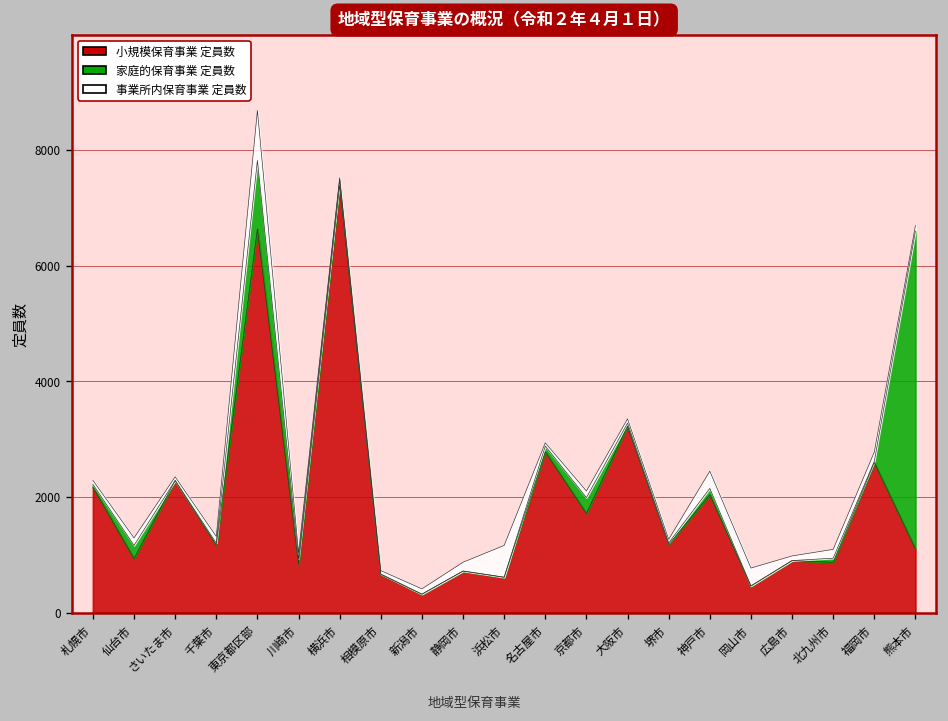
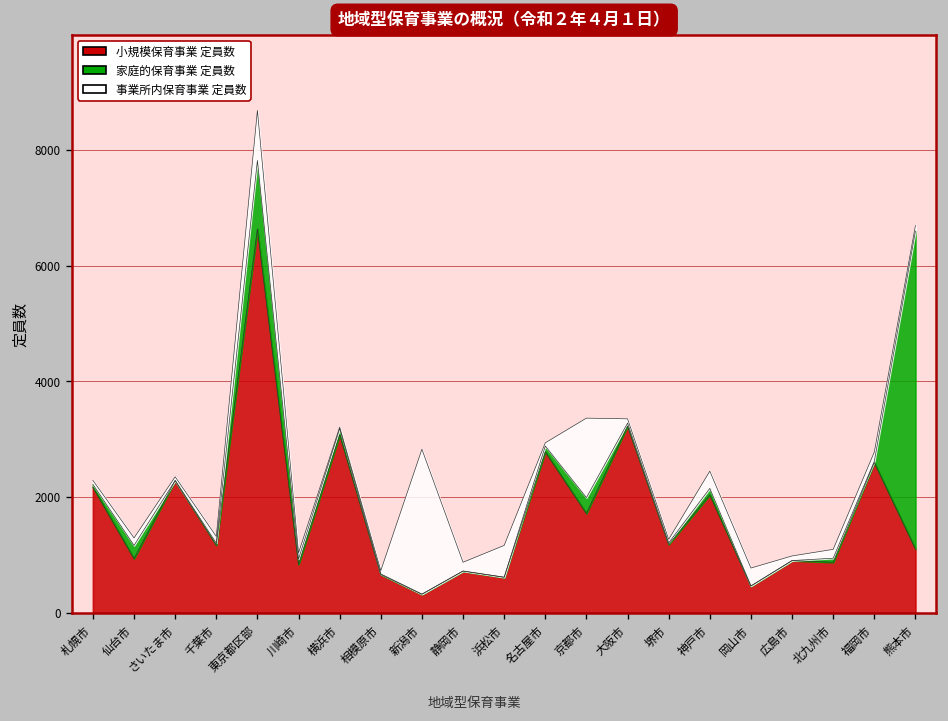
  {
    "小規模保育事業 定員数": {
      "仙台市": 900,
      "東京都区部": 6600,
      "川崎市": 800,
-     "横浜市": 7400,
+     "横浜市": 3100,
      "名古屋市": 2800,
      "京都市": 1700,
      "神戸市": 2000,
      "北九州市": 900,
      "熊本市": 1100
    },
    "家庭的保育事業 定員数": {
      "仙台市": 200,
      "東京都区部": 1200,
      "川崎市": 100,
      "名古屋市": 100,
      "京都市": 300,
      "神戸市": 100,
      "北九州市": 100,
      "熊本市": 5500
    },
    "事業所内保育事業 定員数": {
      "札幌市": 100,
      "仙台市": 100,
      "さいたま市": 100,
      "千葉市": 100,
      "東京都区部": 900,
      "川崎市": 100,
      "相模原市": 100,
-     "新潟市": 100,
+     "新潟市": 2500,
      "静岡市": 200,
      "浜松市": 600,
      "名古屋市": 100,
-     "京都市": 100,
+     "京都市": 1400,
      "大阪市": 100,
      "堺市": 100,
      "神戸市": 300,
      "岡山市": 300,
      "広島市": 100,
      "北九州市": 200,
      "福岡市": 200,
      "熊本市": 100
    }
  }
